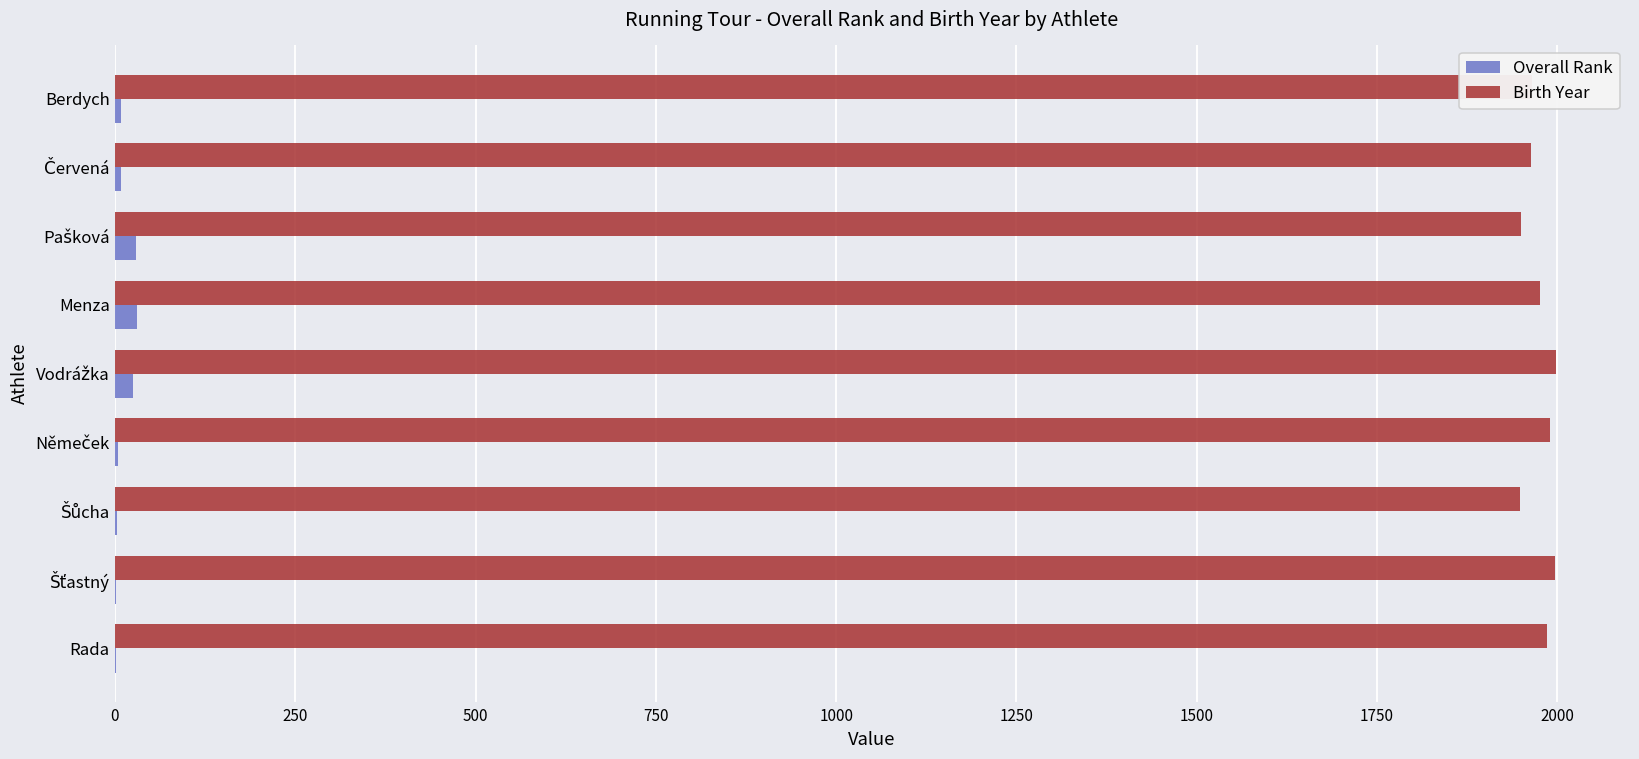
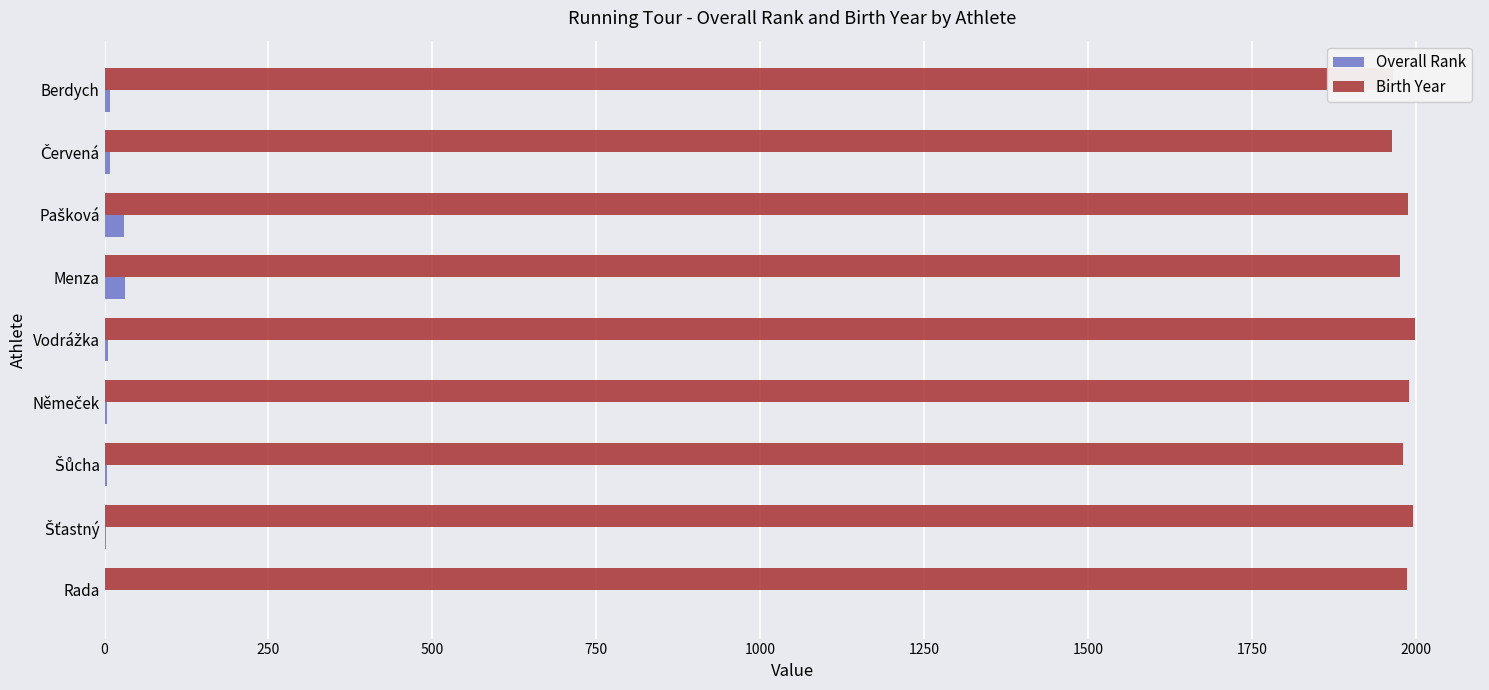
  {
    "Overall Rank": {
      "Berdych": 10,
      "Červená": 10,
      "Pašková": 30,
      "Menza": 30,
-     "Vodrážka": 30,
+     "Vodrážka": 10,
      "Němeček": 0
    },
    "Birth Year": {
      "Červená": 1960,
-     "Pašková": 1950,
+     "Pašková": 1990,
      "Menza": 1980,
      "Vodrážka": 2000,
      "Němeček": 1990,
-     "Šůcha": 1950,
+     "Šůcha": 1980,
      "Šťastný": 2000,
      "Rada": 1990
    }
  }
